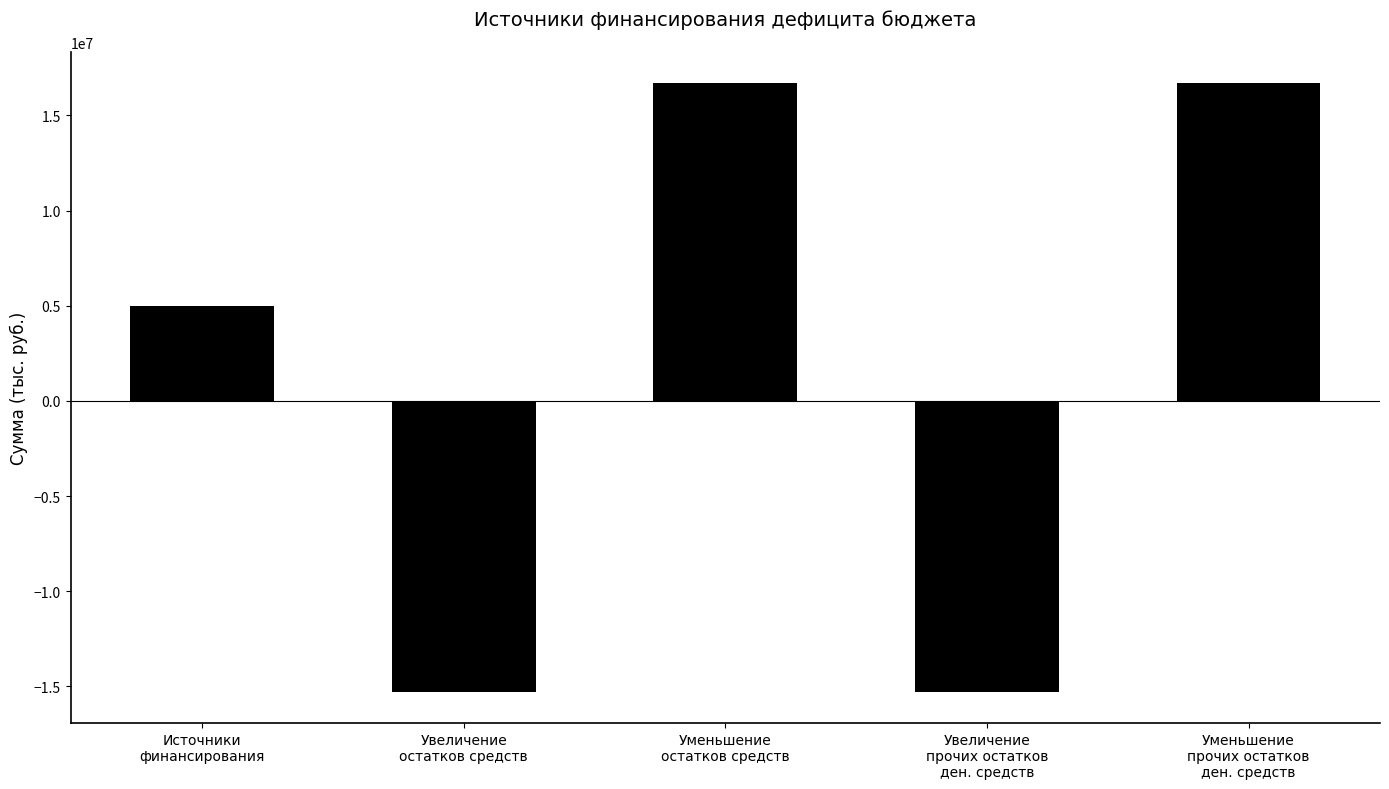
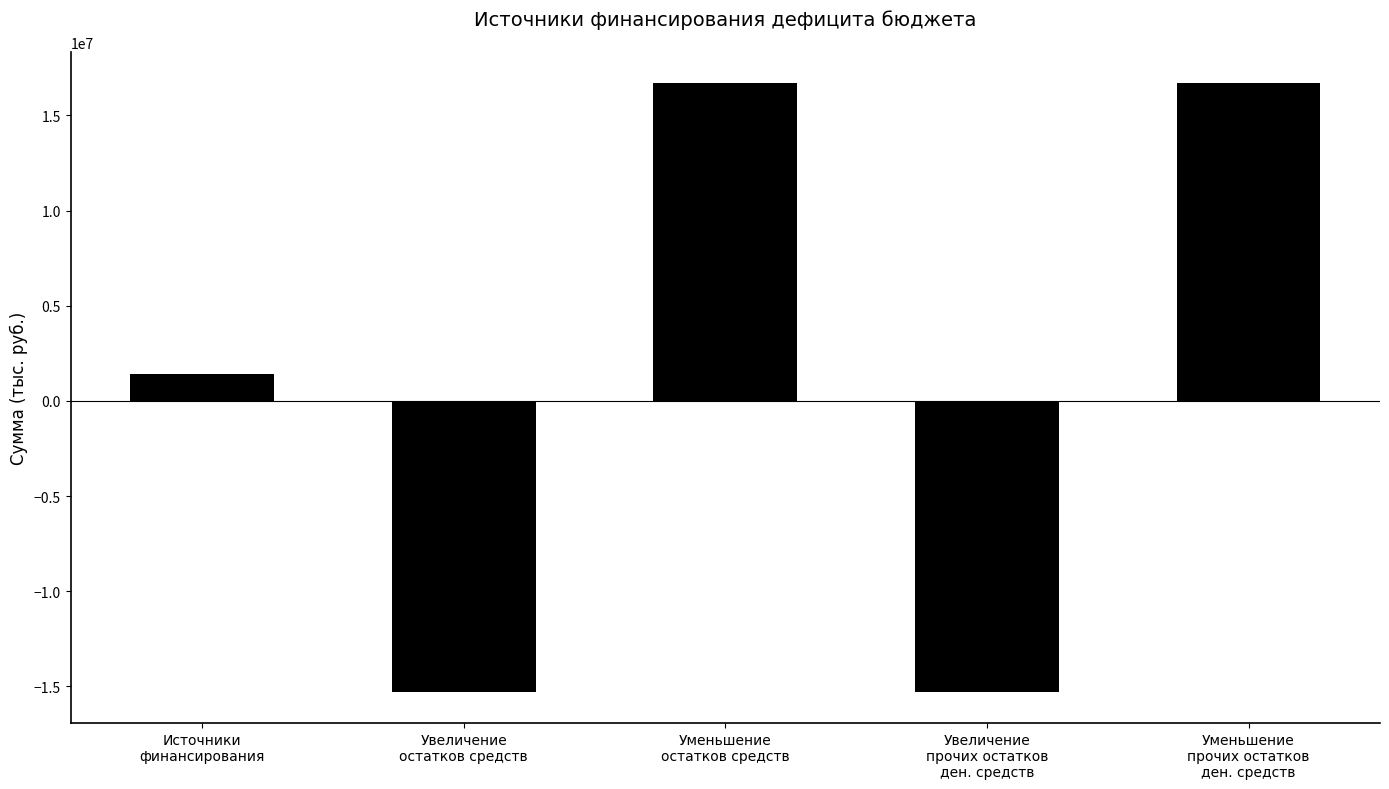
  {
-   "Источники финансирования": 5000000,
+   "Источники финансирования": 1400000,
    "Увеличение остатков средств": -15300000,
    "Уменьшение остатков средств": 16700000,
    "Увеличение прочих остатков ден. средств": -15300000,
    "Уменьшение прочих остатков ден. средств": 16700000
  }
